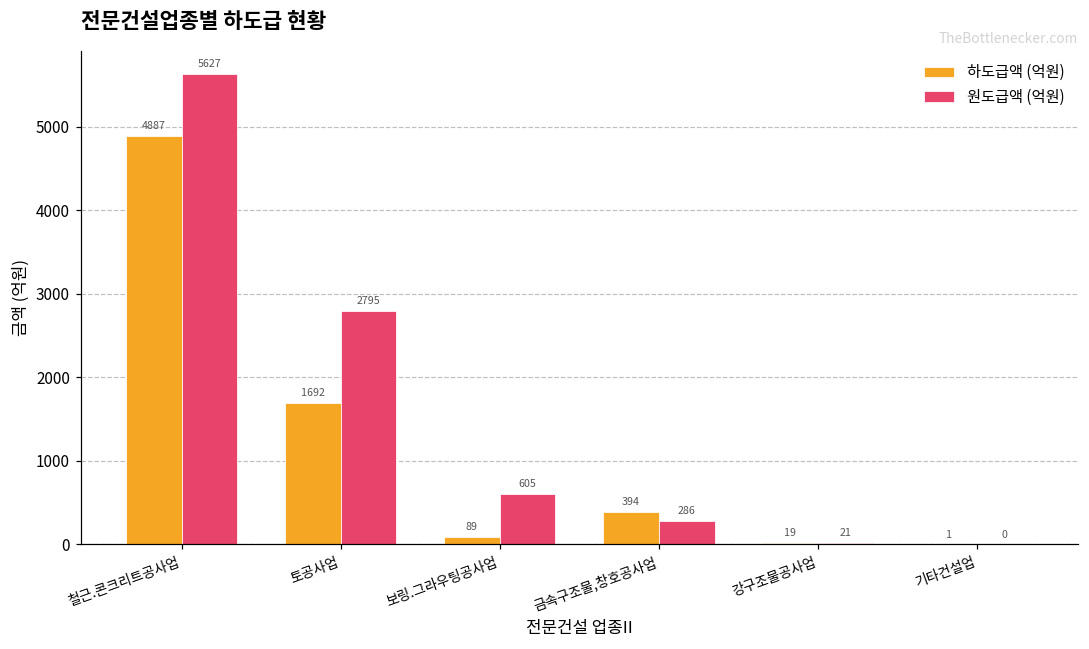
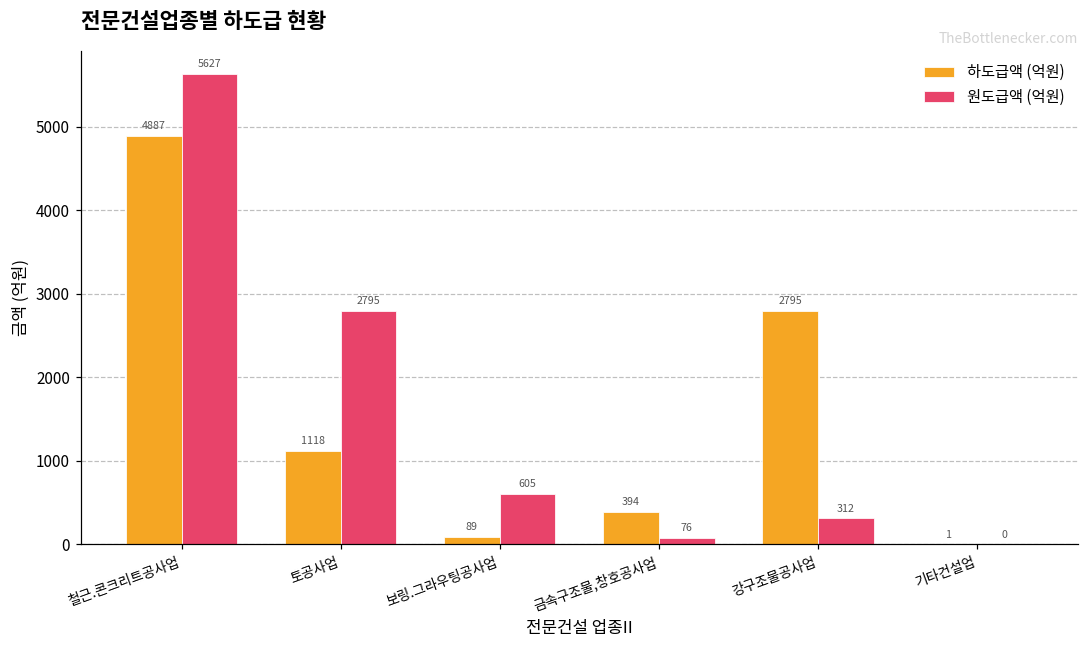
  {
    "하도급액 (억원)": {
      "철근.콘크리트공사업": 4887,
-     "토공사업": 1692,
+     "토공사업": 1118,
      "보링.그라우팅공사업": 89,
      "금속구조물,창호공사업": 394,
-     "강구조물공사업": 19,
+     "강구조물공사업": 2795,
      "기타건설업": 1
    },
    "원도급액 (억원)": {
      "철근.콘크리트공사업": 5627,
      "토공사업": 2795,
      "보링.그라우팅공사업": 605,
-     "금속구조물,창호공사업": 286,
-     "강구조물공사업": 21,
+     "금속구조물,창호공사업": 76,
+     "강구조물공사업": 312,
      "기타건설업": 0
    }
  }
